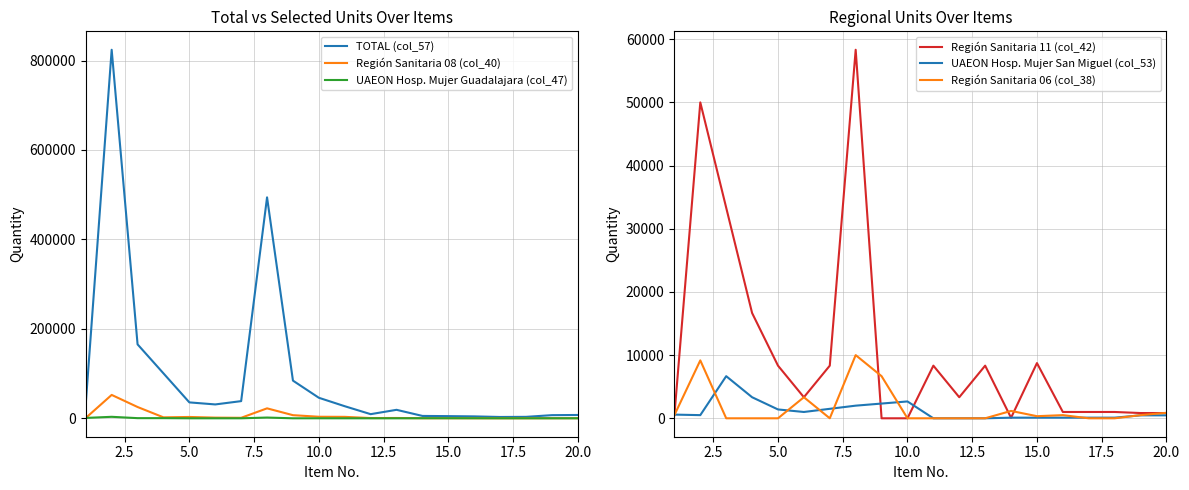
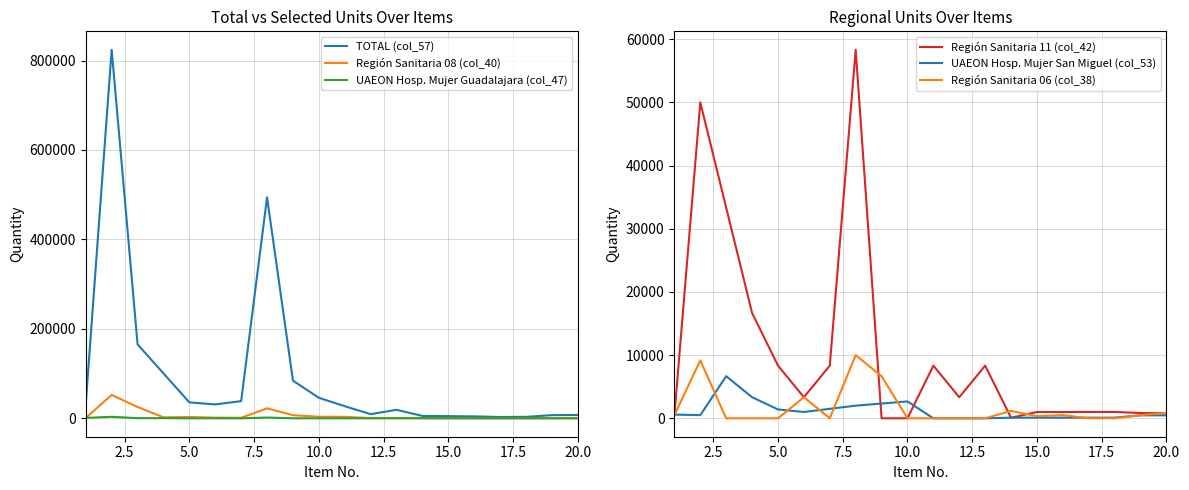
  {
    "Total vs Selected Units Over Items": {
      "TOTAL (col_57)": {
        "5.0": 40000,
        "10.0": 50000,
        "20.0": 10000
      }
    },
    "Regional Units Over Items": {
      "Región Sanitaria 11 (col_42)": {
        "5.0": 8000,
-       "15.0": 9000
+       "15.0": 1000
      },
      "UAEON Hosp. Mujer San Miguel (col_53)": {
        "5.0": 1000,
        "10.0": 3000
      },
      "Región Sanitaria 06 (col_38)": {
        "5.0": 0
      }
    }
  }
